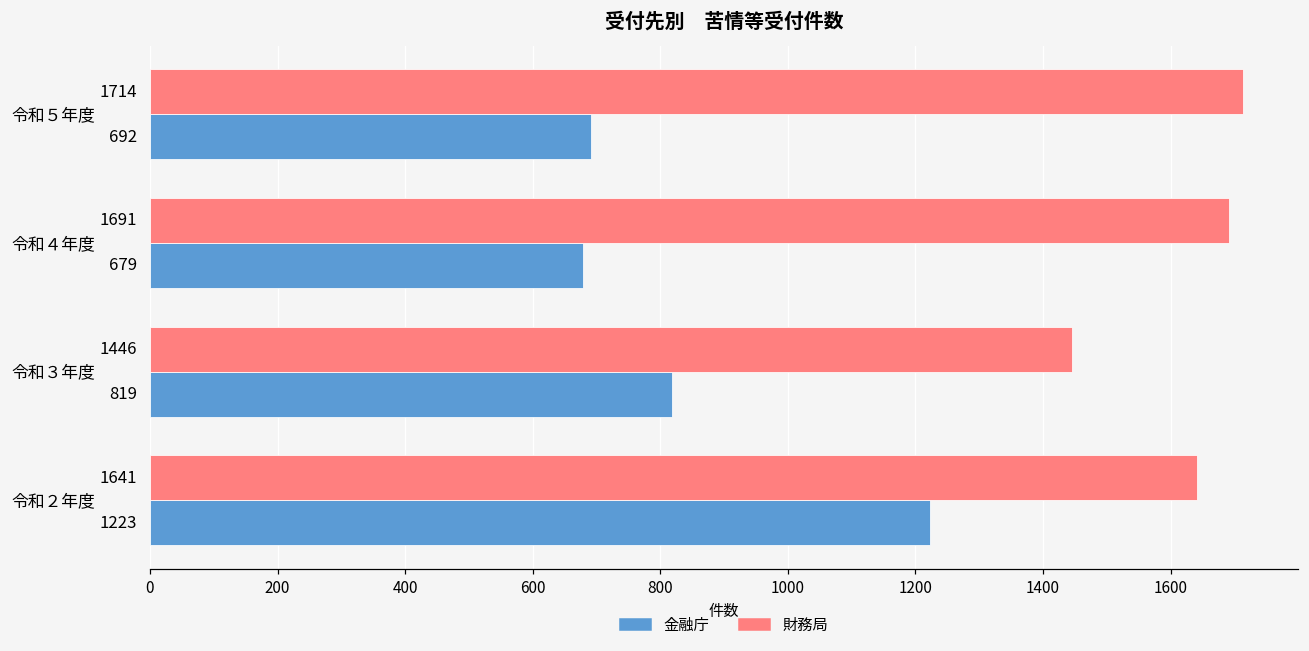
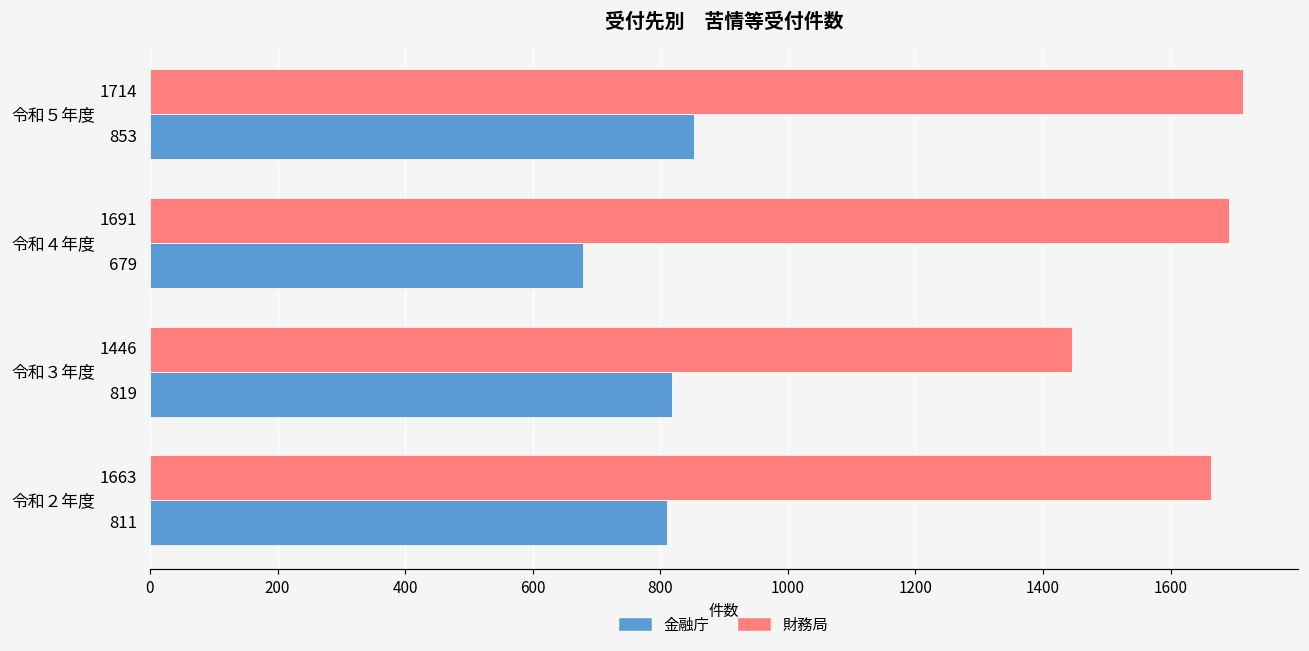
  {
    "金融庁": {
-     "令和５年度": 692,
-     "令和２年度": 1223
+     "令和５年度": 853,
+     "令和２年度": 811
    },
    "財務局": {
-     "令和２年度": 1641
+     "令和２年度": 1663
    }
  }
